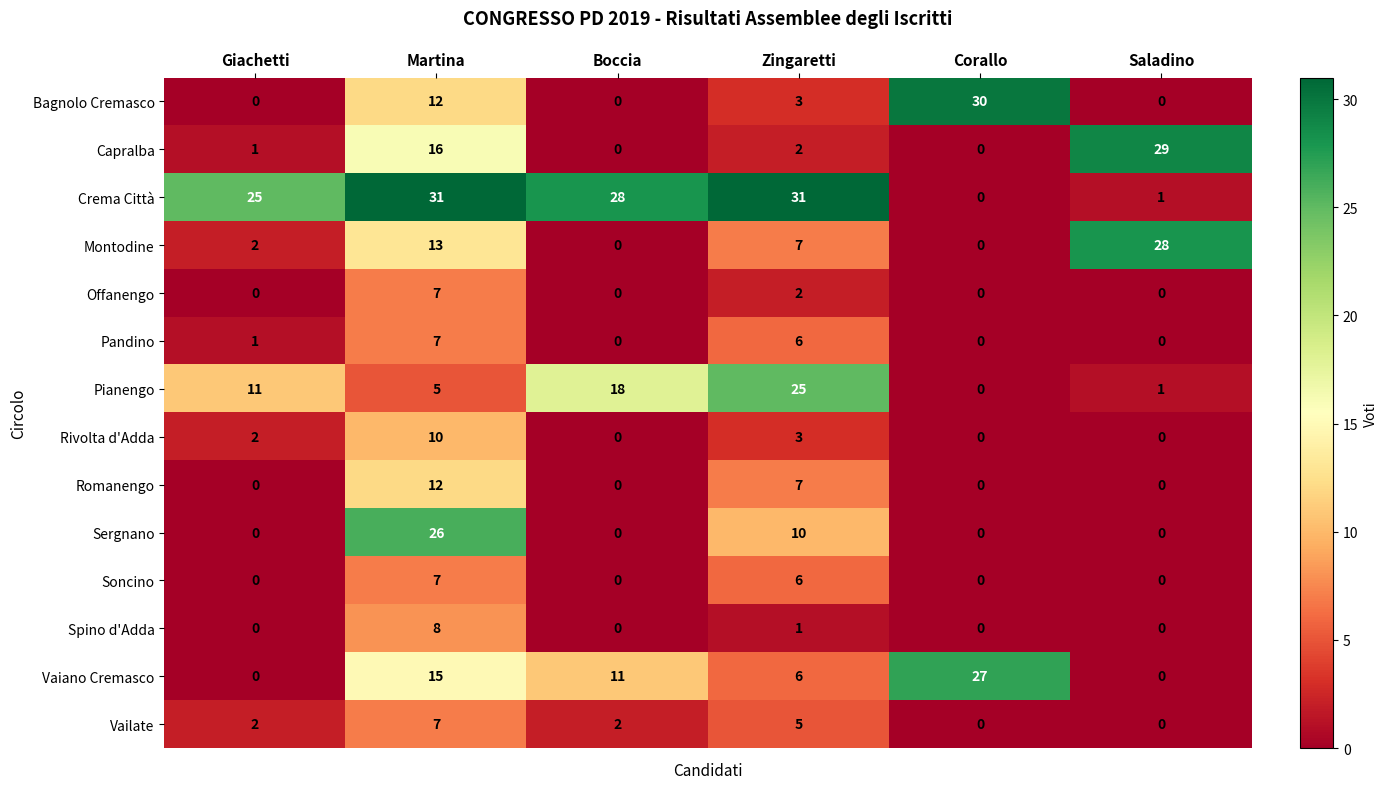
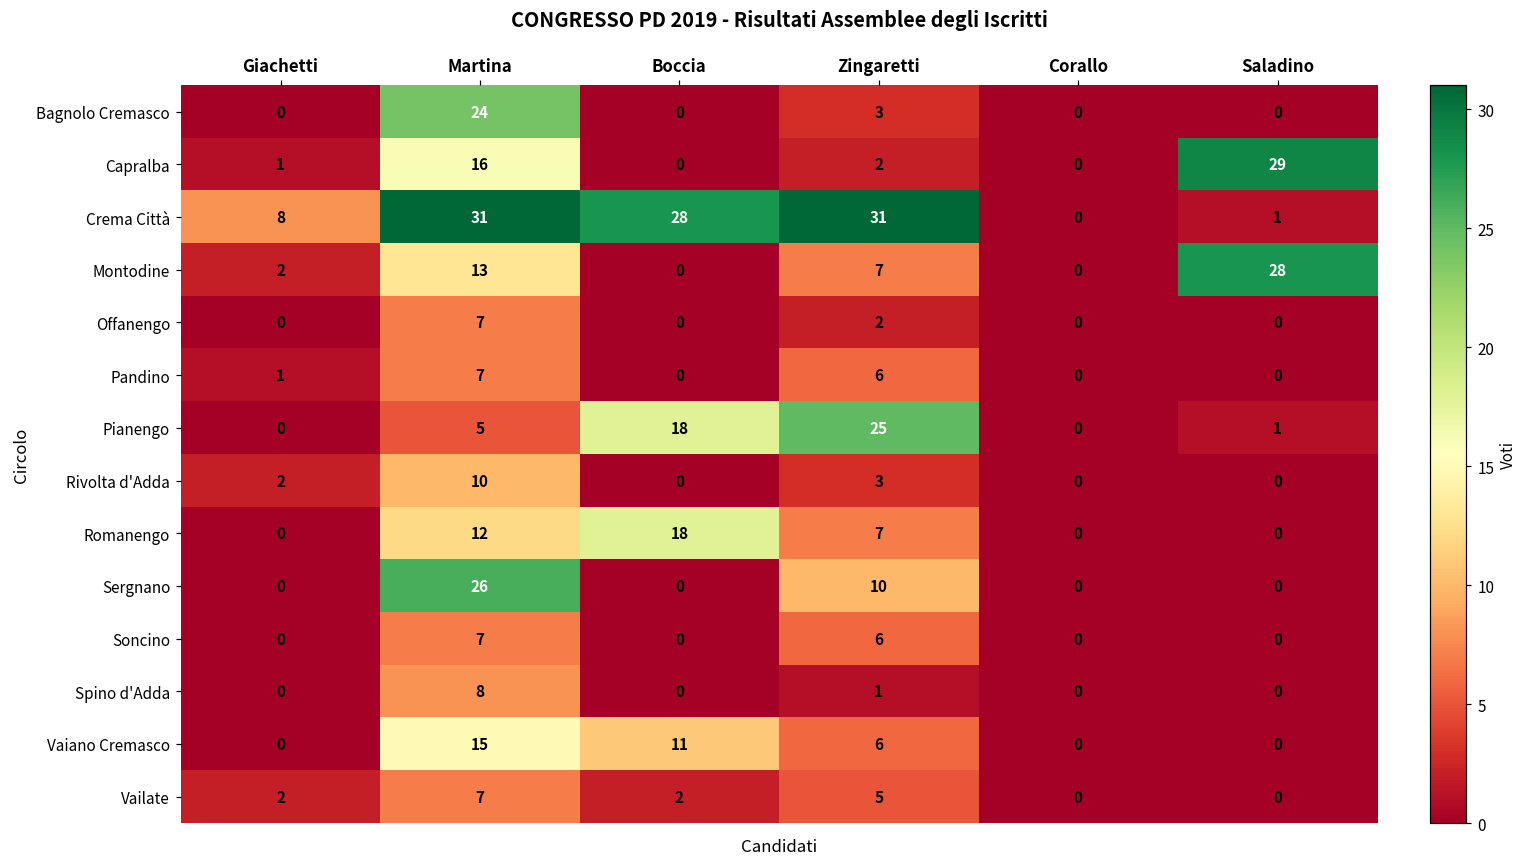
  {
    "Bagnolo Cremasco": {
      "Giachetti": 0,
-     "Martina": 12,
+     "Martina": 24,
      "Boccia": 0,
      "Zingaretti": 3,
-     "Corallo": 30,
+     "Corallo": 0,
      "Saladino": 0
    },
    "Capralba": {
      "Giachetti": 1,
      "Martina": 16,
      "Boccia": 0,
      "Zingaretti": 2,
      "Corallo": 0,
      "Saladino": 29
    },
    "Crema Città": {
-     "Giachetti": 25,
+     "Giachetti": 8,
      "Martina": 31,
      "Boccia": 28,
      "Zingaretti": 31,
      "Corallo": 0,
      "Saladino": 1
    },
    "Montodine": {
      "Giachetti": 2,
      "Martina": 13,
      "Boccia": 0,
      "Zingaretti": 7,
      "Corallo": 0,
      "Saladino": 28
    },
    "Offanengo": {
      "Giachetti": 0,
      "Martina": 7,
      "Boccia": 0,
      "Zingaretti": 2,
      "Corallo": 0,
      "Saladino": 0
    },
    "Pandino": {
      "Giachetti": 1,
      "Martina": 7,
      "Boccia": 0,
      "Zingaretti": 6,
      "Corallo": 0,
      "Saladino": 0
    },
    "Pianengo": {
-     "Giachetti": 11,
+     "Giachetti": 0,
      "Martina": 5,
      "Boccia": 18,
      "Zingaretti": 25,
      "Corallo": 0,
      "Saladino": 1
    },
    "Rivolta d'Adda": {
      "Giachetti": 2,
      "Martina": 10,
      "Boccia": 0,
      "Zingaretti": 3,
      "Corallo": 0,
      "Saladino": 0
    },
    "Romanengo": {
      "Giachetti": 0,
      "Martina": 12,
-     "Boccia": 0,
+     "Boccia": 18,
      "Zingaretti": 7,
      "Corallo": 0,
      "Saladino": 0
    },
    "Sergnano": {
      "Giachetti": 0,
      "Martina": 26,
      "Boccia": 0,
      "Zingaretti": 10,
      "Corallo": 0,
      "Saladino": 0
    },
    "Soncino": {
      "Giachetti": 0,
      "Martina": 7,
      "Boccia": 0,
      "Zingaretti": 6,
      "Corallo": 0,
      "Saladino": 0
    },
    "Spino d'Adda": {
      "Giachetti": 0,
      "Martina": 8,
      "Boccia": 0,
      "Zingaretti": 1,
      "Corallo": 0,
      "Saladino": 0
    },
    "Vaiano Cremasco": {
      "Giachetti": 0,
      "Martina": 15,
      "Boccia": 11,
      "Zingaretti": 6,
-     "Corallo": 27,
+     "Corallo": 0,
      "Saladino": 0
    },
    "Vailate": {
      "Giachetti": 2,
      "Martina": 7,
      "Boccia": 2,
      "Zingaretti": 5,
      "Corallo": 0,
      "Saladino": 0
    }
  }
